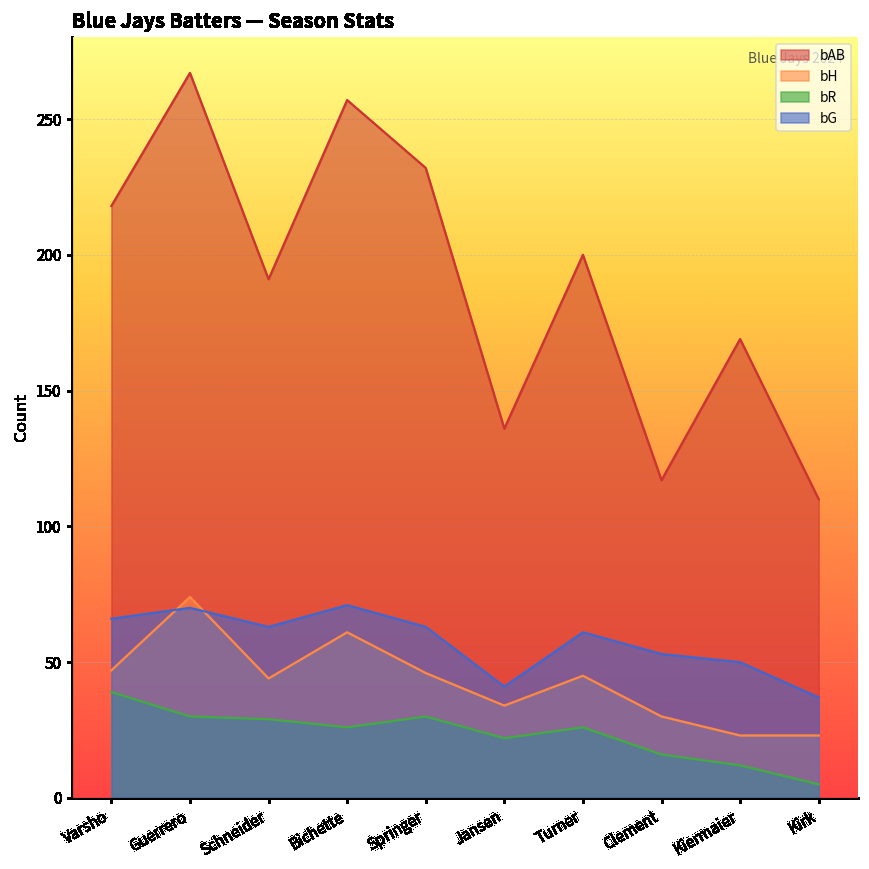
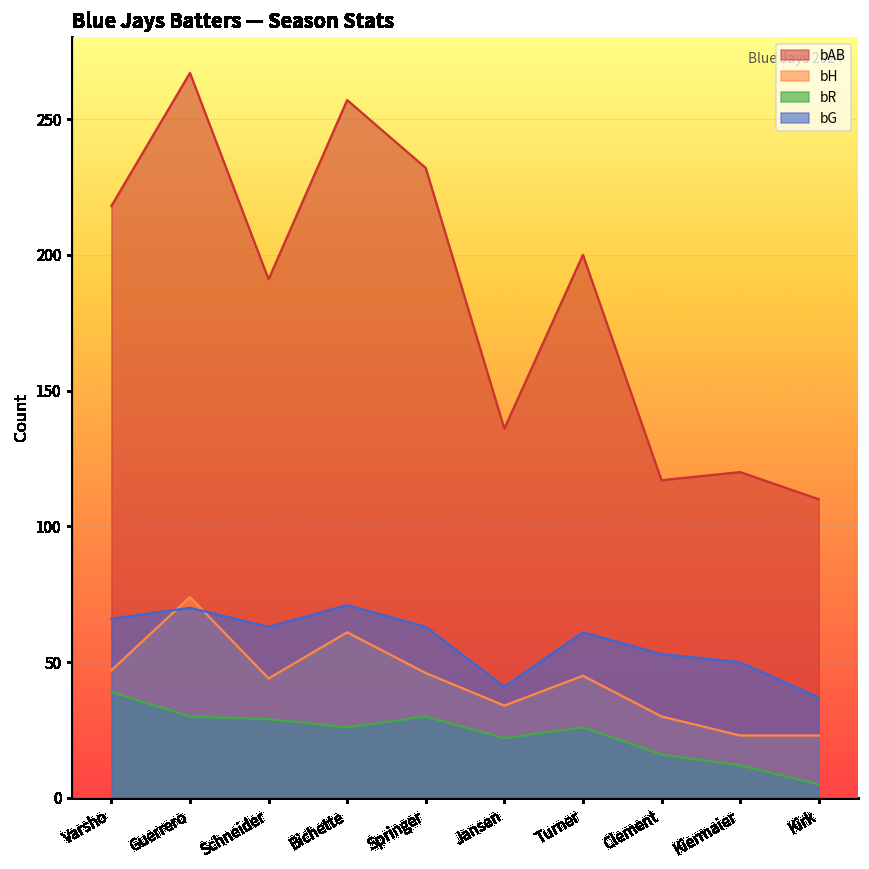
  {
    "bAB": {
      "Varsho": 218,
      "Guerrero": 267,
      "Schneider": 191,
      "Bichette": 257,
      "Springer": 232,
      "Jansen": 136,
      "Turner": 200,
      "Clement": 117,
-     "Kiermaier": 169,
+     "Kiermaier": 120,
      "Kirk": 110
    },
    "bH": {
      "Varsho": 47,
      "Guerrero": 74,
      "Schneider": 44,
      "Bichette": 61,
      "Springer": 46,
      "Jansen": 34,
      "Turner": 45,
      "Clement": 30,
      "Kiermaier": 23,
      "Kirk": 23
    },
    "bR": {
      "Varsho": 39,
      "Guerrero": 30,
      "Schneider": 29,
      "Bichette": 26,
      "Springer": 30,
      "Jansen": 22,
      "Turner": 26,
      "Clement": 16,
      "Kiermaier": 12,
      "Kirk": 5
    },
    "bG": {
      "Varsho": 66,
      "Guerrero": 70,
      "Schneider": 63,
      "Bichette": 71,
      "Springer": 63,
      "Jansen": 41,
      "Turner": 61,
      "Clement": 53,
      "Kiermaier": 50,
      "Kirk": 37
    }
  }
